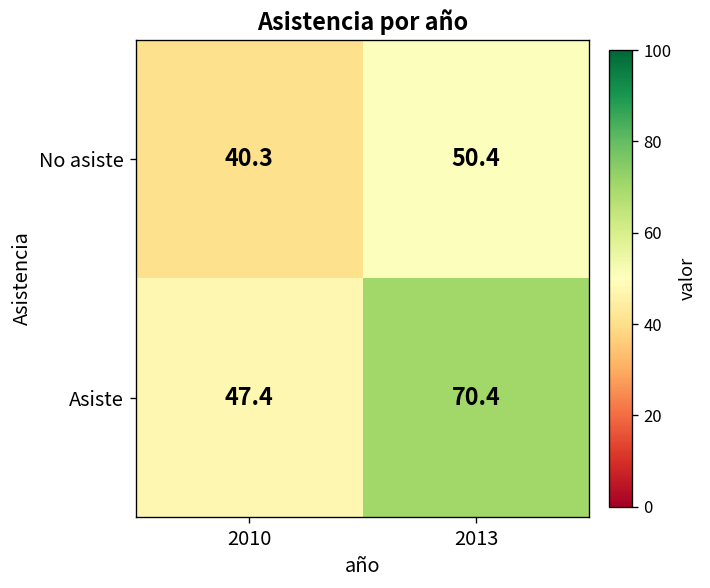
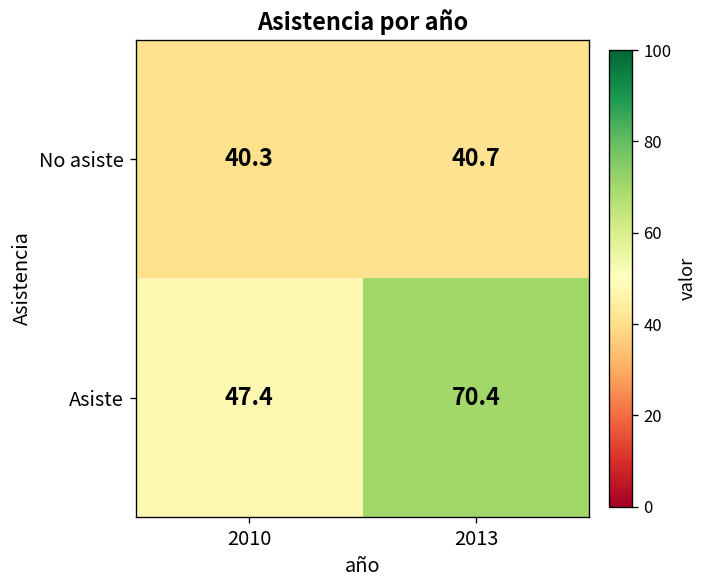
  {
    "No asiste": {
      "2010": 40.3,
-     "2013": 50.4
+     "2013": 40.7
    },
    "Asiste": {
      "2010": 47.4,
      "2013": 70.4
    }
  }
